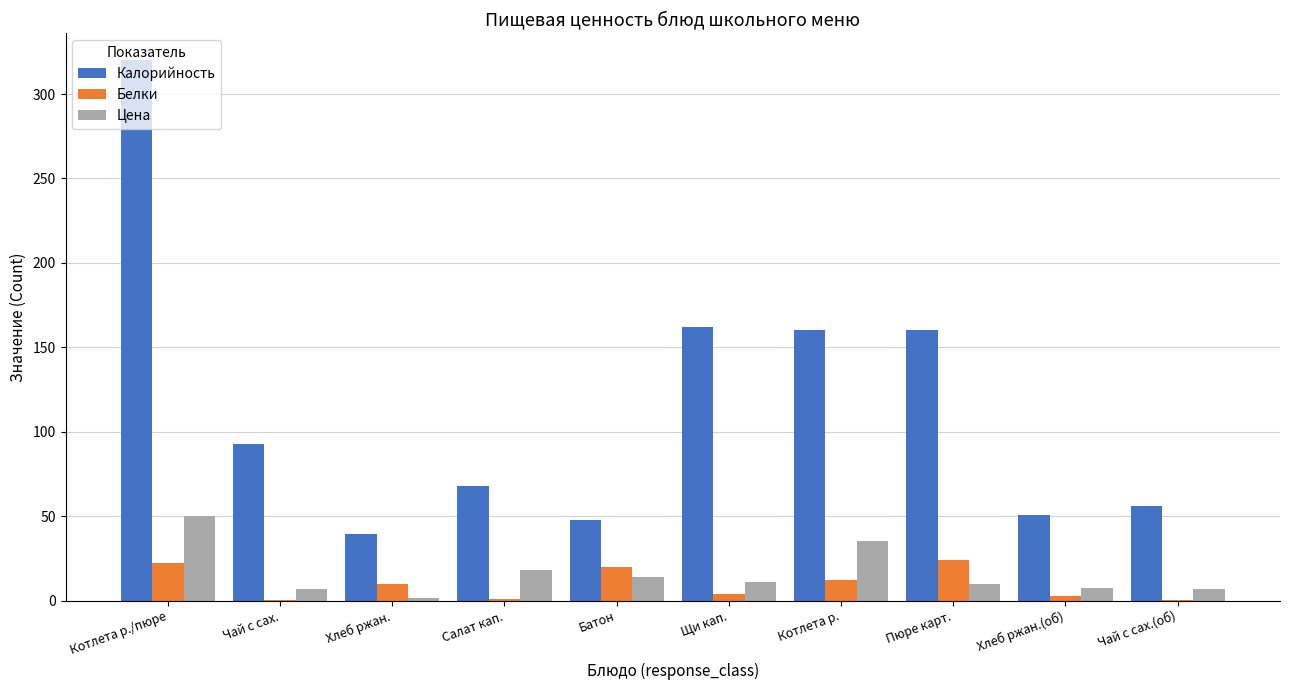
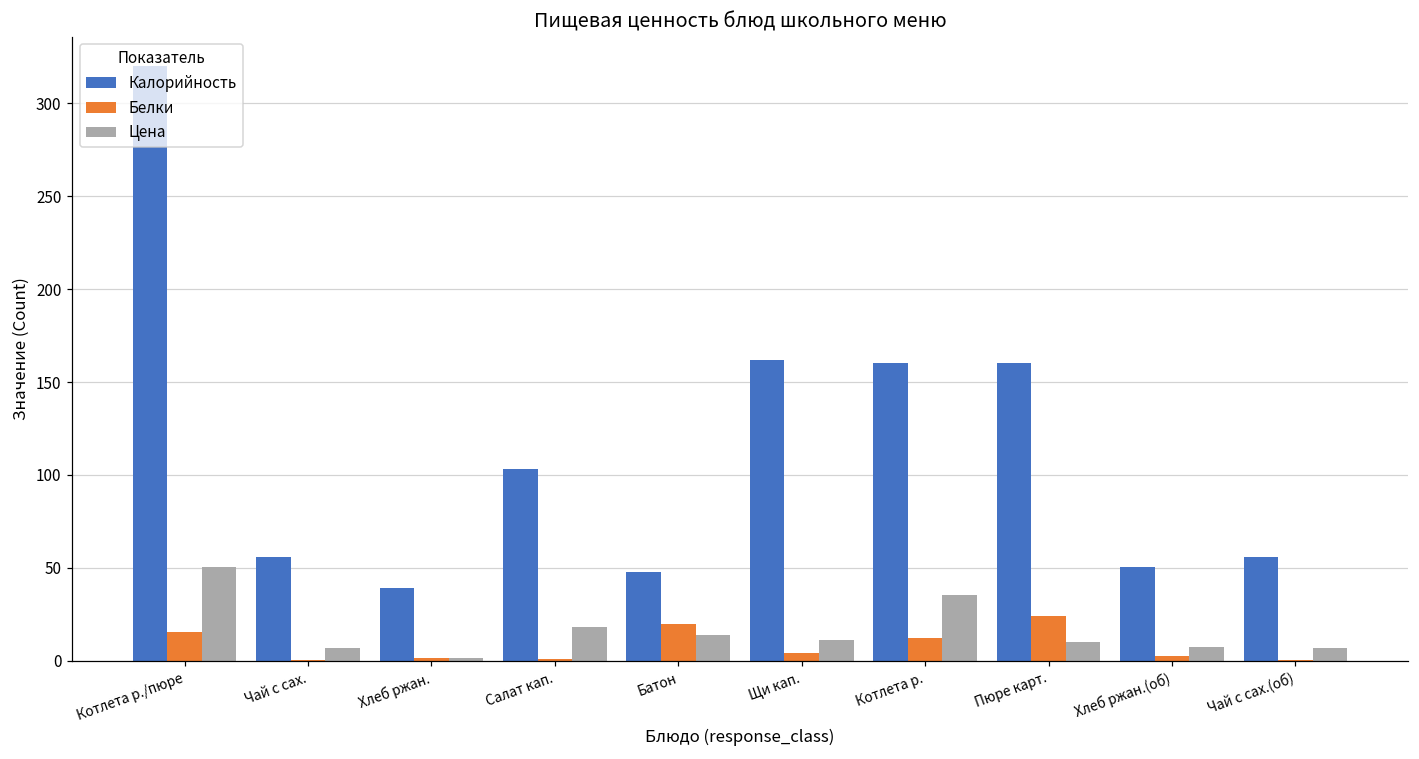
  {
    "Калорийность": {
-     "Чай с сах.": 93,
+     "Чай с сах.": 56,
      "Хлеб ржан.": 39,
-     "Салат кап.": 68,
+     "Салат кап.": 103,
      "Батон": 48,
      "Щи кап.": 162,
      "Котлета р.": 160,
      "Пюре карт.": 160,
      "Хлеб ржан.(об)": 51,
      "Чай с сах.(об)": 56
    },
    "Белки": {
-     "Котлета р./пюре": 22,
-     "Хлеб ржан.": 10,
+     "Котлета р./пюре": 15,
+     "Хлеб ржан.": 1,
      "Батон": 20,
      "Щи кап.": 4,
      "Котлета р.": 12,
      "Пюре карт.": 24,
      "Хлеб ржан.(об)": 3
    },
    "Цена": {
      "Котлета р./пюре": 50,
      "Чай с сах.": 7,
      "Хлеб ржан.": 2,
      "Салат кап.": 18,
      "Батон": 14,
      "Щи кап.": 11,
      "Котлета р.": 35,
      "Пюре карт.": 10,
      "Хлеб ржан.(об)": 7,
      "Чай с сах.(об)": 7
    }
  }
